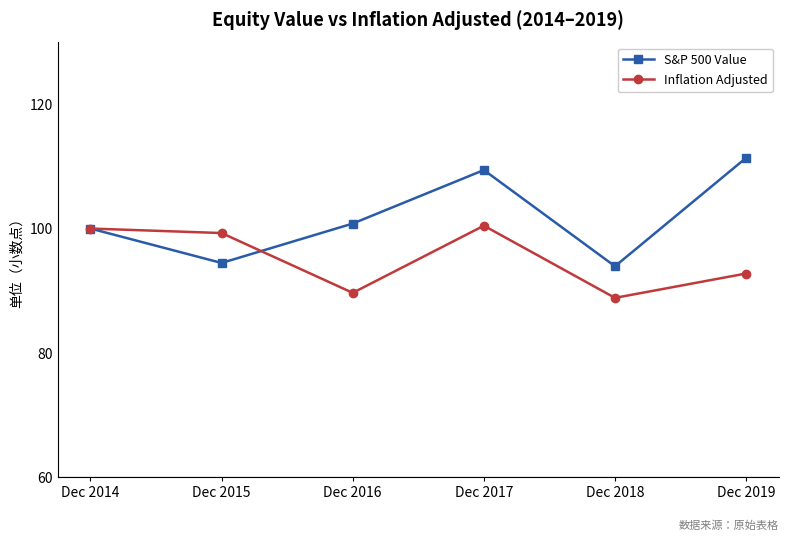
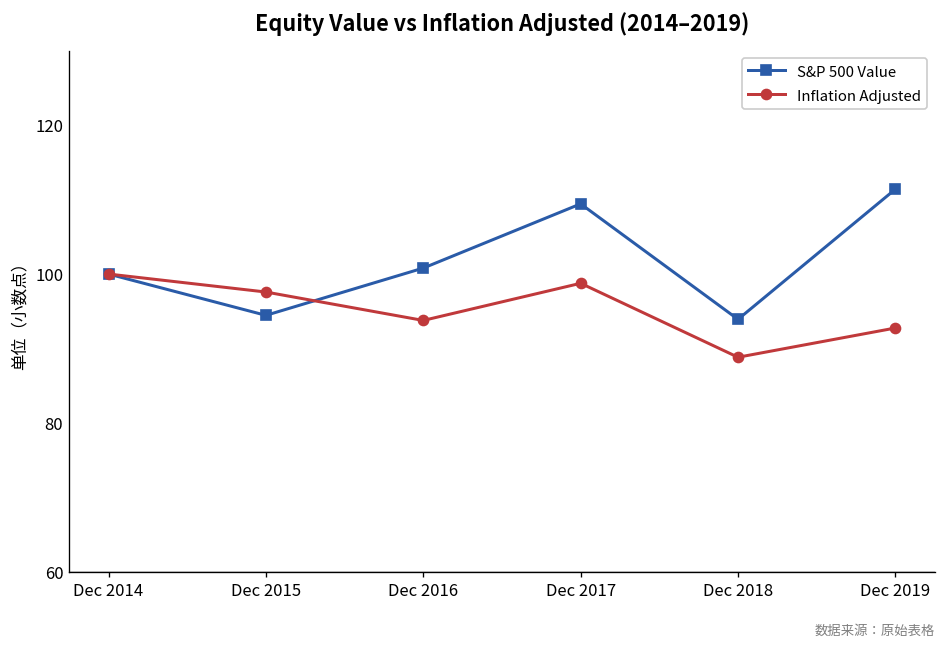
  {
    "S&P 500 Value": {
      "Dec 2015": 94,
      "Dec 2016": 101,
      "Dec 2017": 109,
      "Dec 2018": 94,
      "Dec 2019": 111
    },
    "Inflation Adjusted": {
-     "Dec 2015": 99,
-     "Dec 2016": 90,
-     "Dec 2017": 100,
+     "Dec 2015": 98,
+     "Dec 2016": 94,
+     "Dec 2017": 99,
      "Dec 2018": 89,
      "Dec 2019": 93
    }
  }
